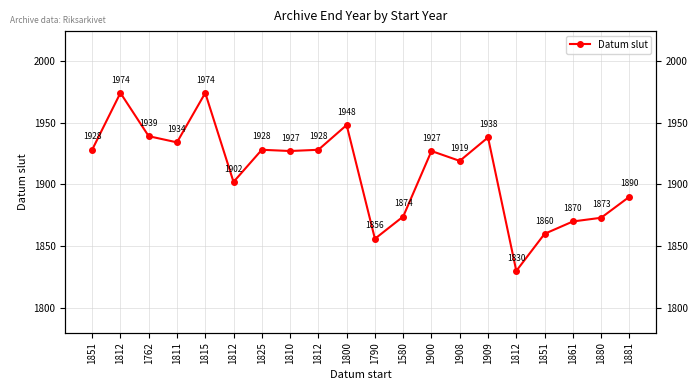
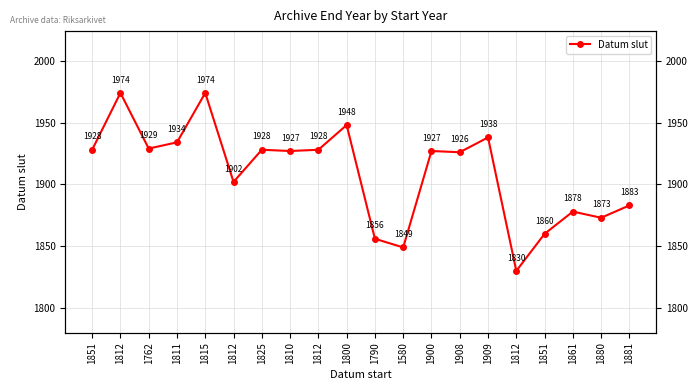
  {
-   "1762": 1939,
+   "1762": 1929,
    "1811": 1934,
    "1815": 1974,
    "1825": 1928,
    "1810": 1927,
    "1800": 1948,
    "1790": 1856,
-   "1580": 1874,
+   "1580": 1849,
    "1900": 1927,
-   "1908": 1919,
+   "1908": 1926,
    "1909": 1938,
-   "1861": 1870,
+   "1861": 1878,
    "1880": 1873,
-   "1881": 1890
+   "1881": 1883
  }
